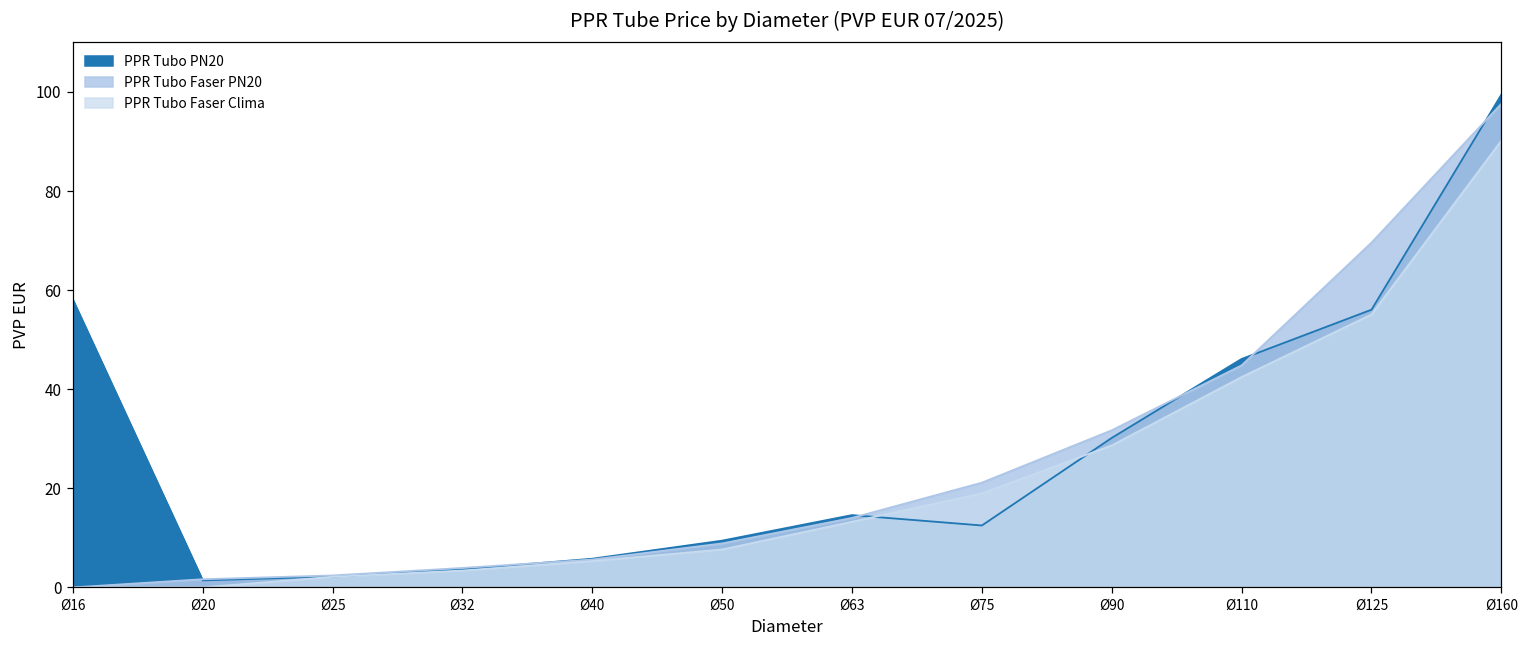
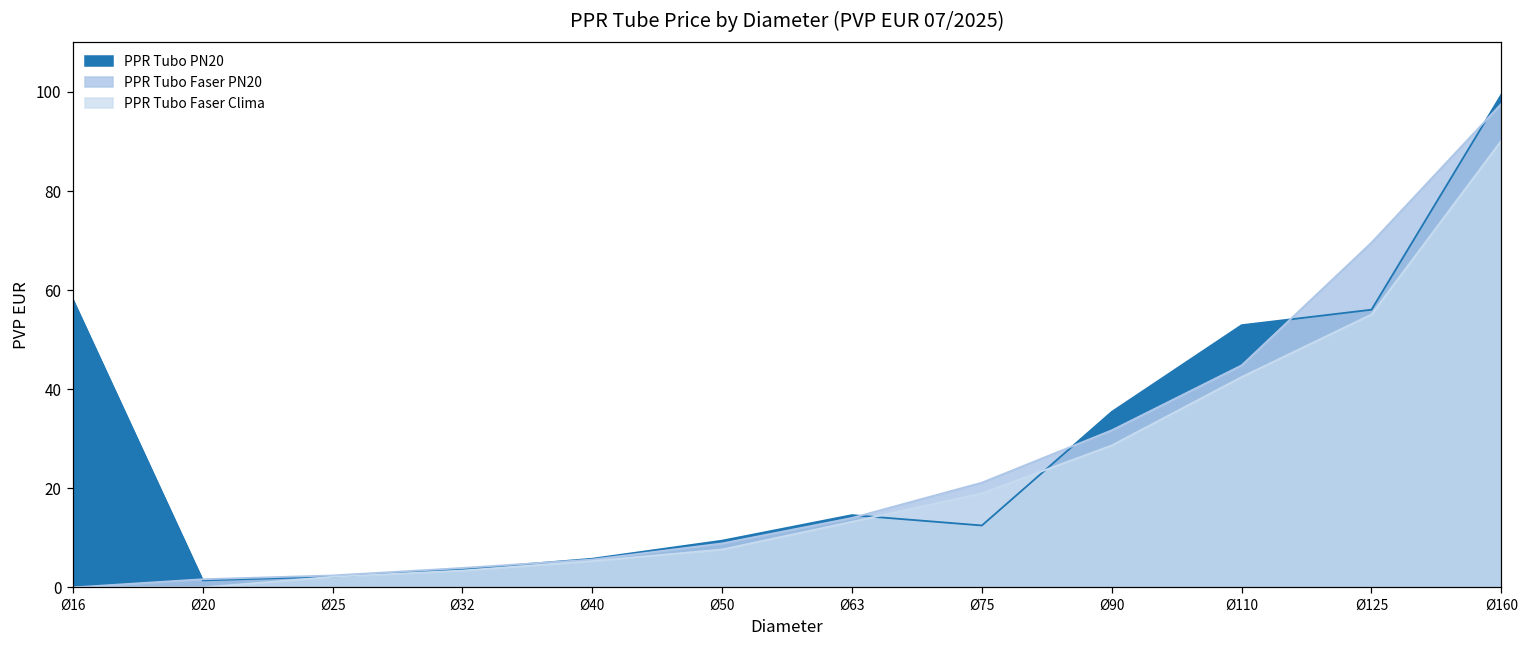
  {
    "PPR Tubo PN20": {
      "Ø16": 58,
      "Ø75": 13,
-     "Ø90": 30,
-     "Ø110": 46,
+     "Ø90": 35,
+     "Ø110": 53,
      "Ø125": 56,
      "Ø160": 99
    }
  }
